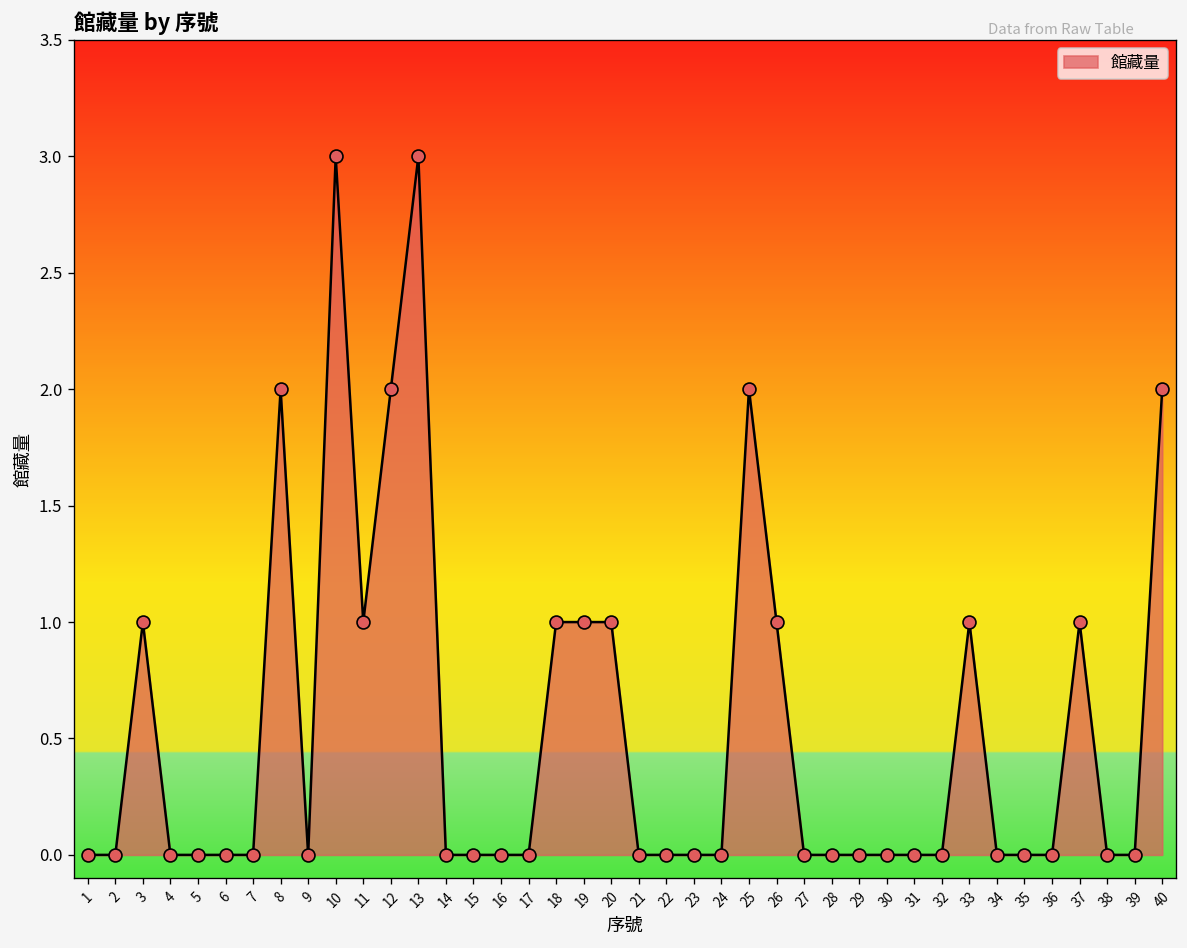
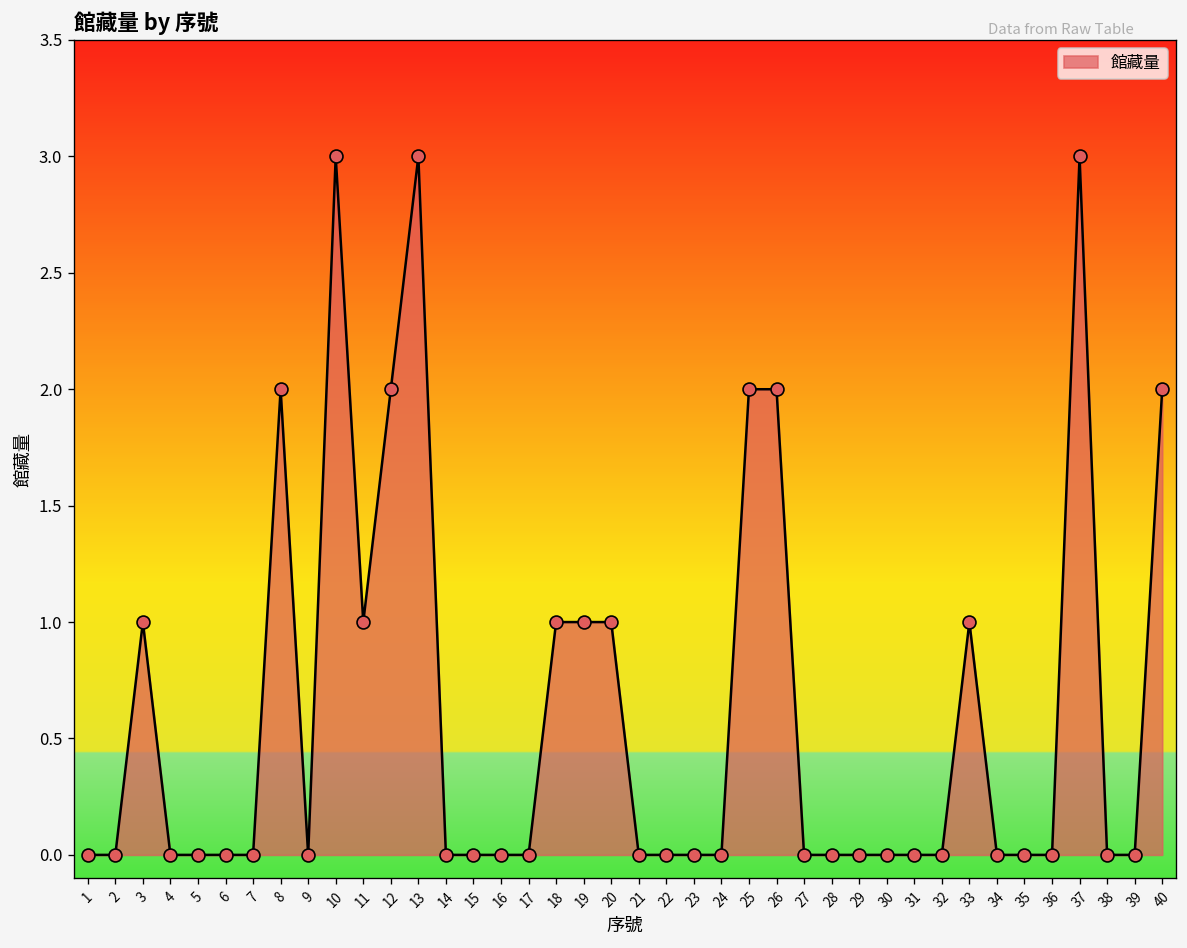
  {
    "1": 0,
    "2": 0,
    "3": 1,
    "4": 0,
    "5": 0,
    "6": 0,
    "7": 0,
    "8": 2,
    "9": 0,
    "10": 3,
    "11": 1,
    "12": 2,
    "13": 3,
    "14": 0,
    "15": 0,
    "16": 0,
    "17": 0,
    "18": 1,
    "19": 1,
    "20": 1,
    "21": 0,
    "22": 0,
    "23": 0,
    "24": 0,
    "25": 2,
-   "26": 1,
+   "26": 2,
    "27": 0,
    "28": 0,
    "29": 0,
    "30": 0,
    "31": 0,
    "32": 0,
    "33": 1,
    "34": 0,
    "35": 0,
    "36": 0,
-   "37": 1,
+   "37": 3,
    "38": 0,
    "39": 0,
    "40": 2
  }
